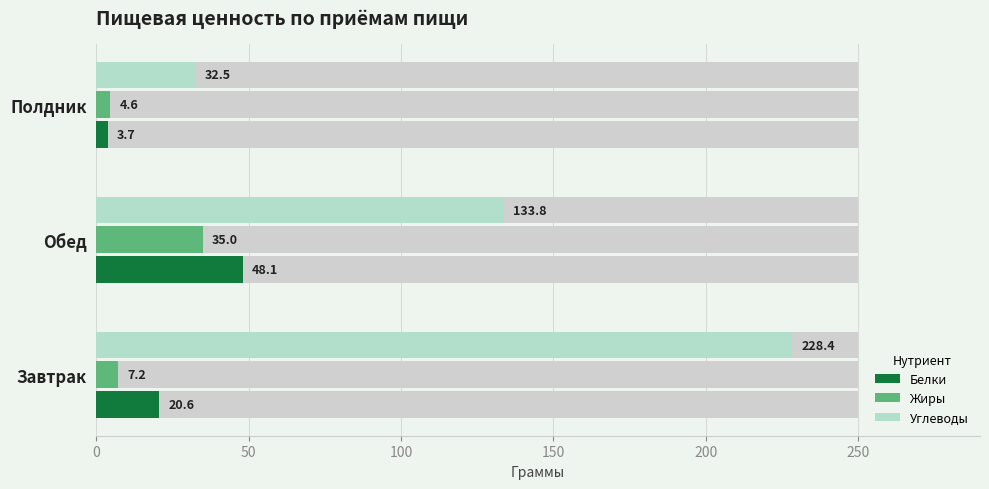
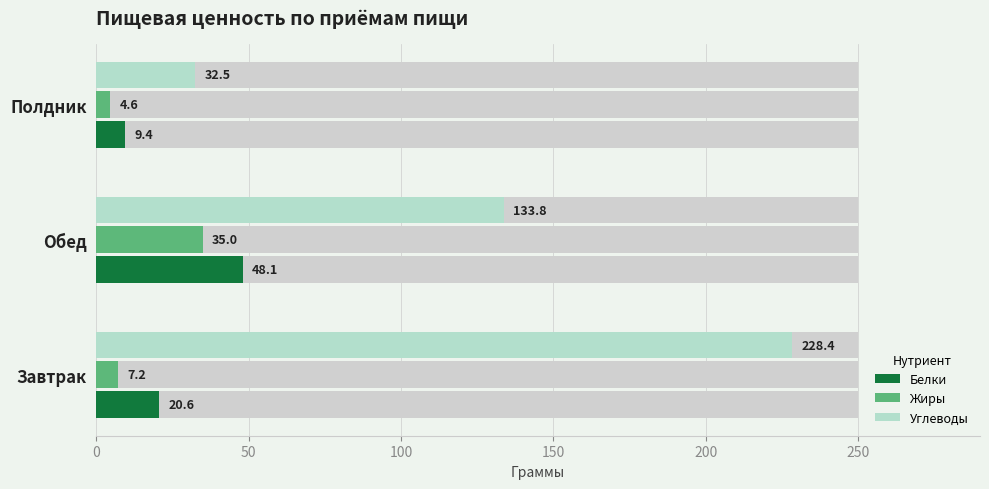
  {
    "Белки": {
-     "Полдник": 3.7
+     "Полдник": 9.4
    }
  }
